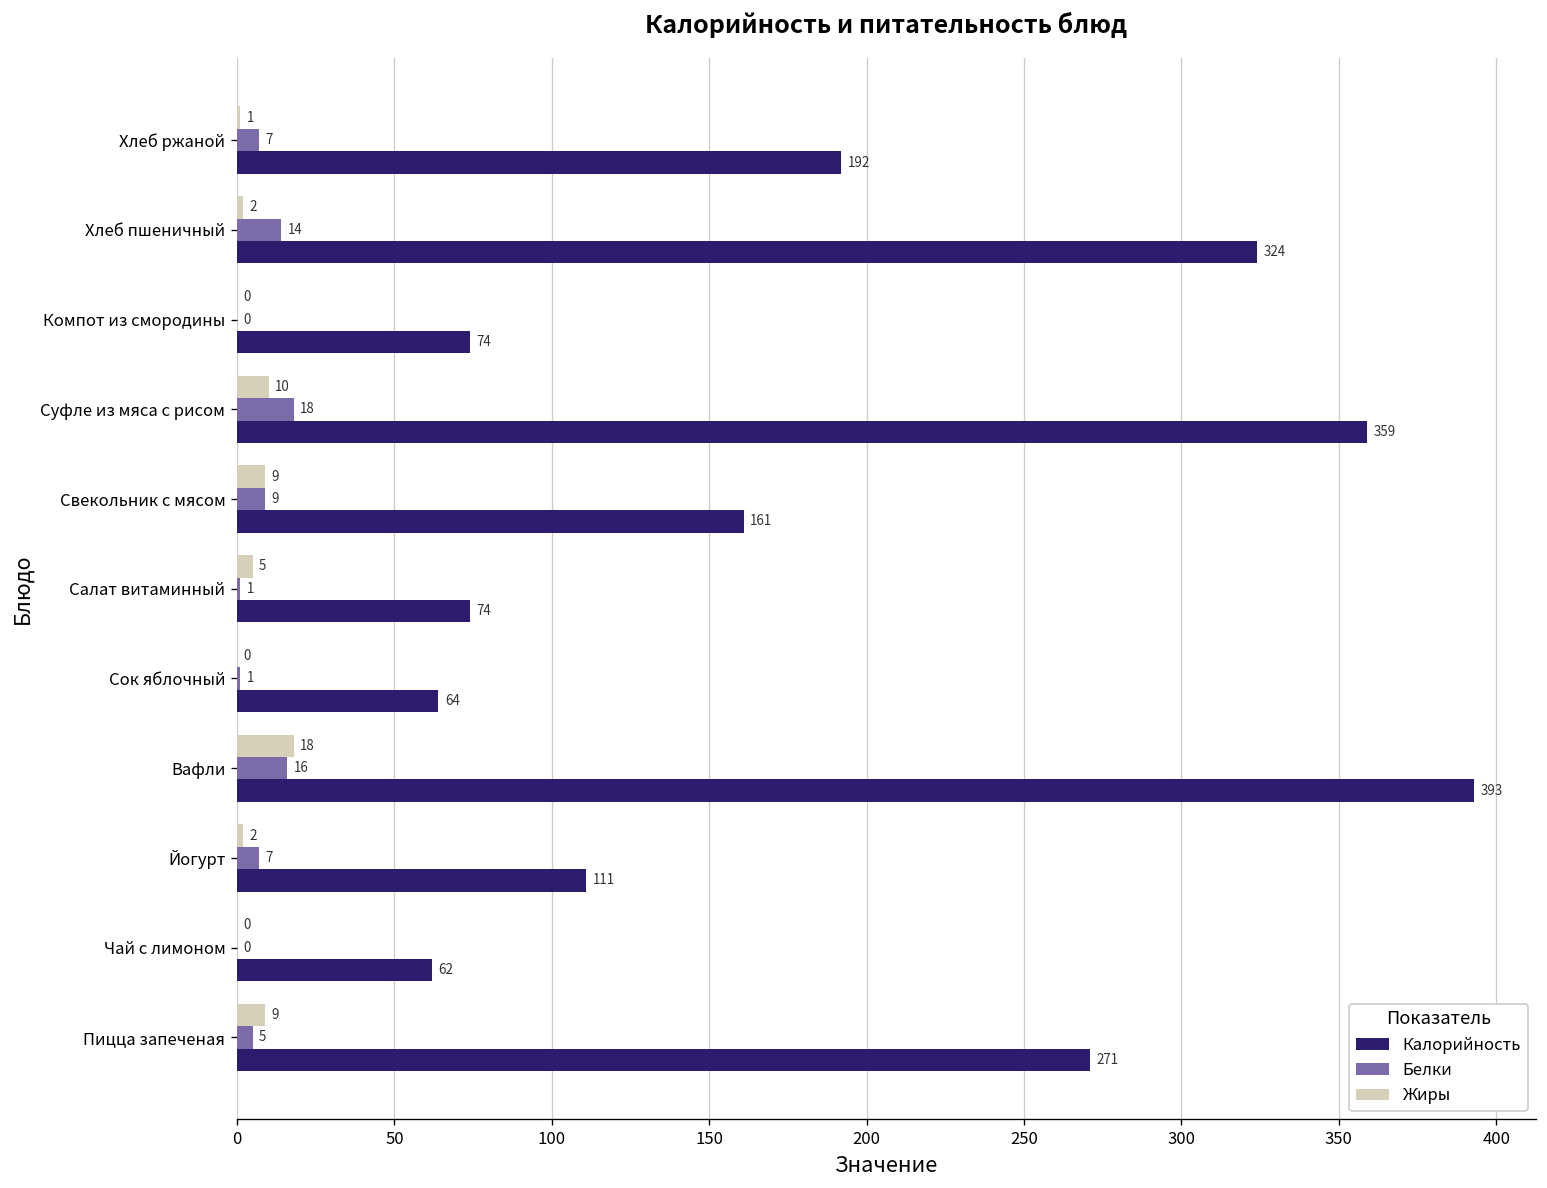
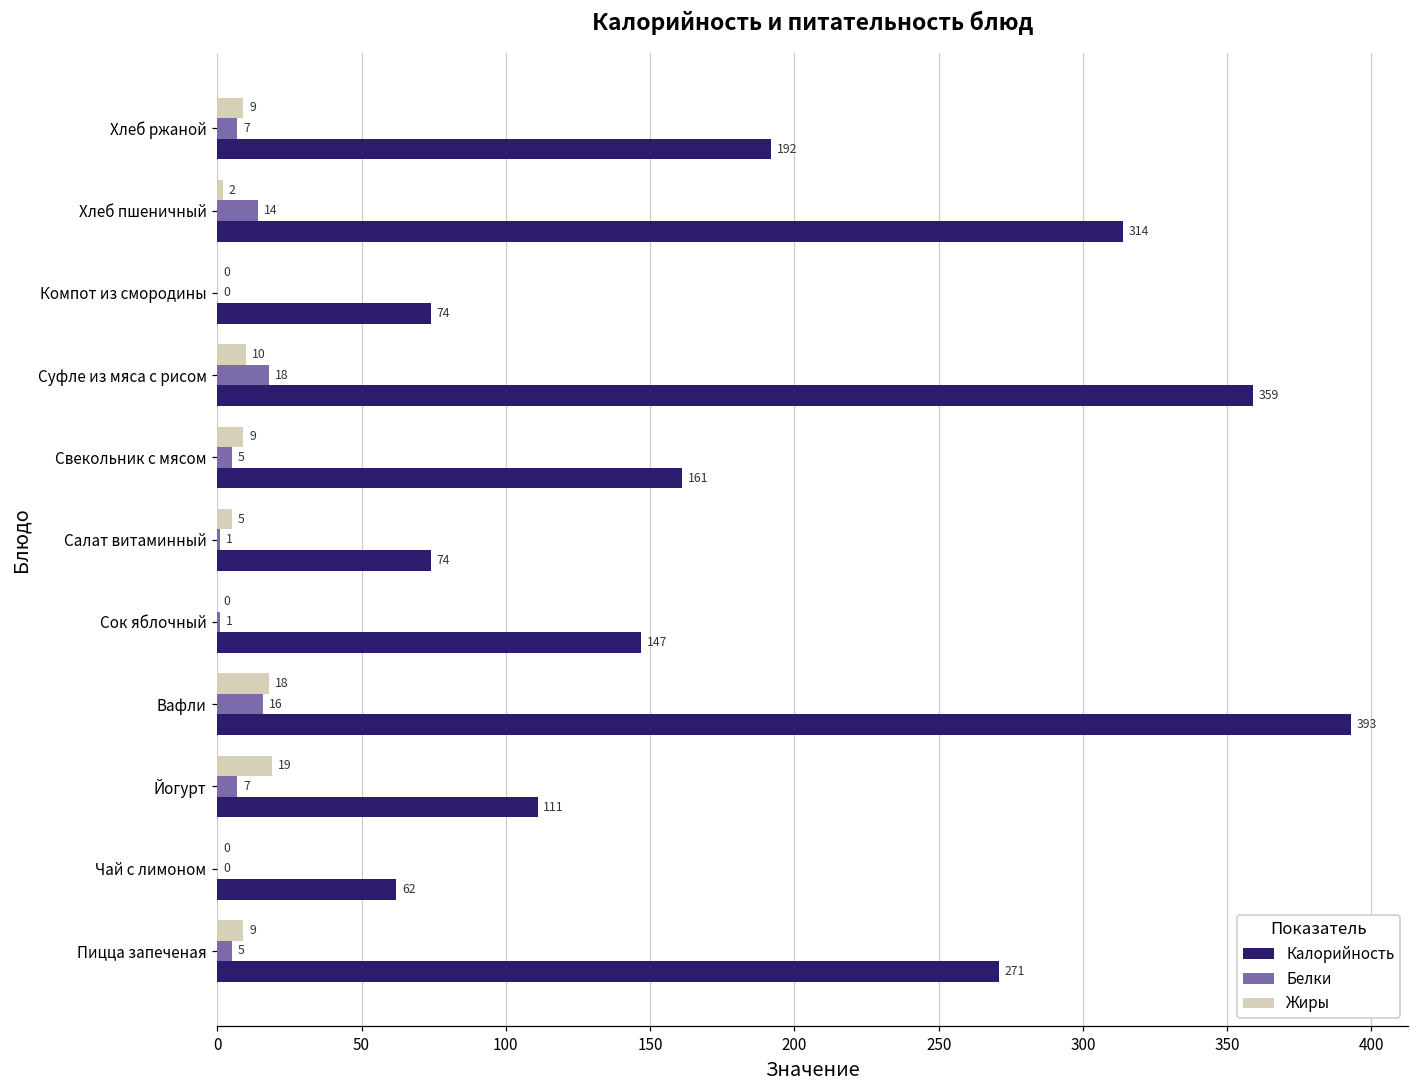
  {
    "Калорийность": {
      "Хлеб ржаной": 192,
-     "Хлеб пшеничный": 324,
+     "Хлеб пшеничный": 314,
      "Компот из смородины": 74,
      "Суфле из мяса с рисом": 359,
      "Свекольник с мясом": 161,
      "Салат витаминный": 74,
-     "Сок яблочный": 64,
+     "Сок яблочный": 147,
      "Вафли": 393,
      "Йогурт": 111,
      "Чай с лимоном": 62,
      "Пицца запеченая": 271
    },
    "Белки": {
      "Хлеб ржаной": 7,
      "Хлеб пшеничный": 14,
      "Компот из смородины": 0,
      "Суфле из мяса с рисом": 18,
-     "Свекольник с мясом": 9,
+     "Свекольник с мясом": 5,
      "Салат витаминный": 1,
      "Сок яблочный": 1,
      "Вафли": 16,
      "Йогурт": 7,
      "Чай с лимоном": 0,
      "Пицца запеченая": 5
    },
    "Жиры": {
-     "Хлеб ржаной": 1,
+     "Хлеб ржаной": 9,
      "Хлеб пшеничный": 2,
      "Компот из смородины": 0,
      "Суфле из мяса с рисом": 10,
      "Свекольник с мясом": 9,
      "Салат витаминный": 5,
      "Сок яблочный": 0,
      "Вафли": 18,
-     "Йогурт": 2,
+     "Йогурт": 19,
      "Чай с лимоном": 0,
      "Пицца запеченая": 9
    }
  }
